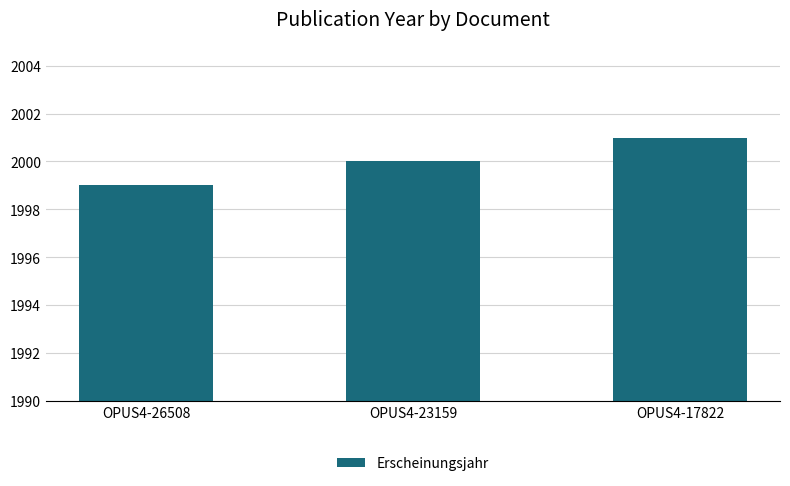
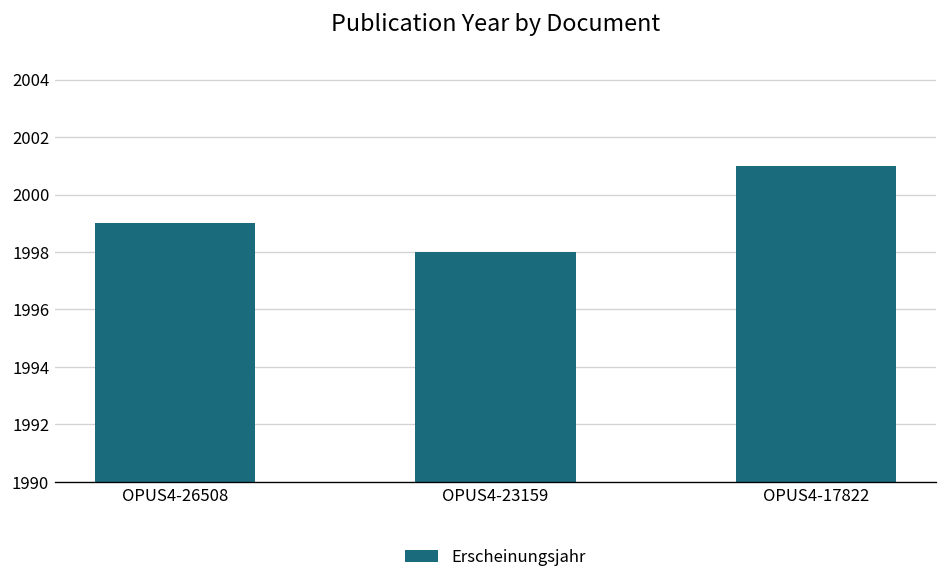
  {
    "OPUS4-26508": 1999,
-   "OPUS4-23159": 2000,
+   "OPUS4-23159": 1998,
    "OPUS4-17822": 2001
  }
